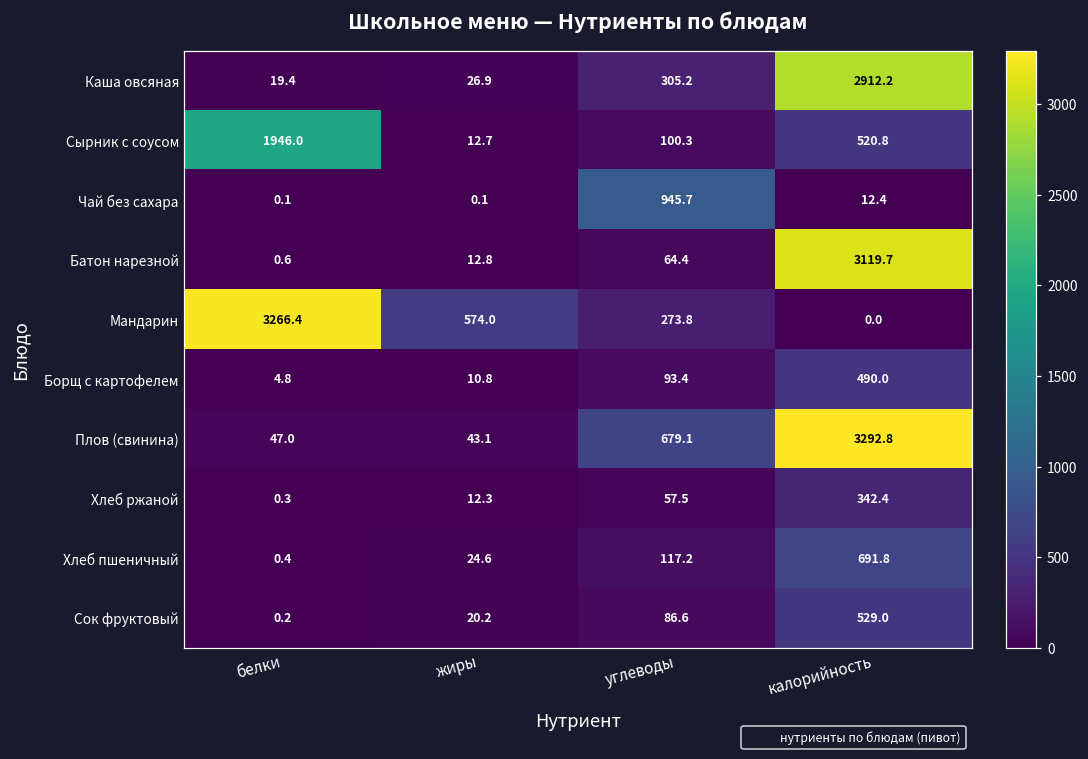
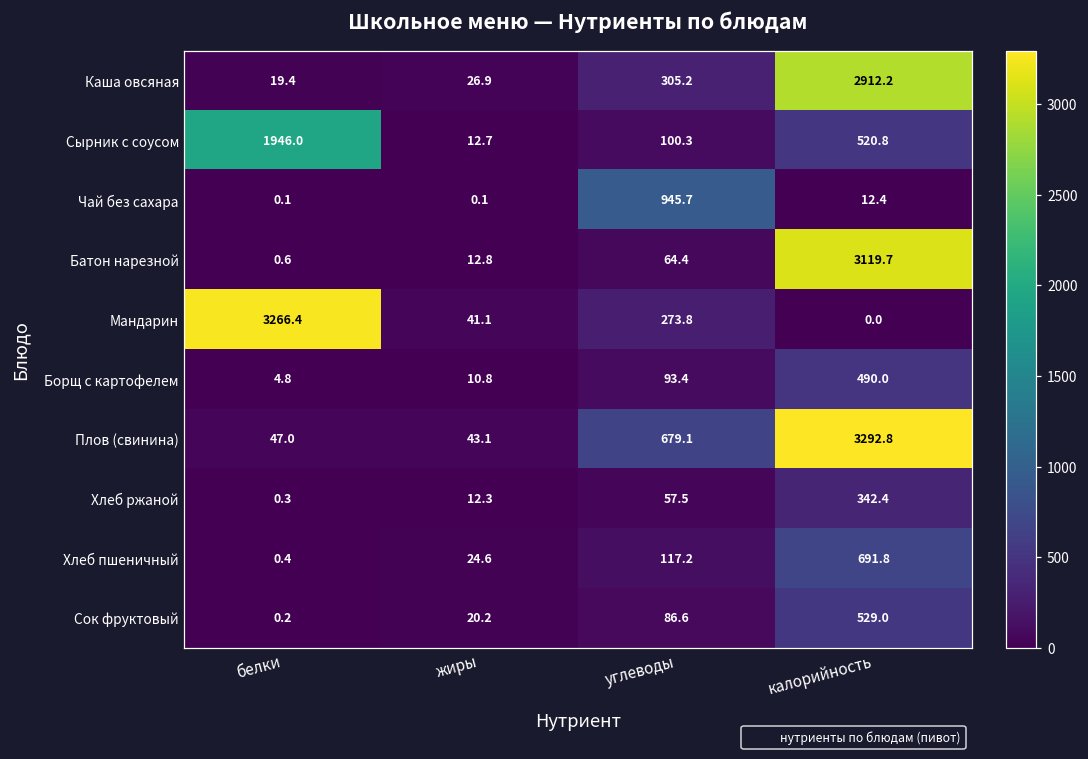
  {
    "Каша овсяная": {
      "белки": 19.4,
      "жиры": 26.9,
      "углеводы": 305.2,
      "калорийность": 2912.2
    },
    "Сырник с соусом": {
      "белки": 1946.0,
      "жиры": 12.7,
      "углеводы": 100.3,
      "калорийность": 520.8
    },
    "Чай без сахара": {
      "белки": 0.1,
      "жиры": 0.1,
      "углеводы": 945.7,
      "калорийность": 12.4
    },
    "Батон нарезной": {
      "белки": 0.6,
      "жиры": 12.8,
      "углеводы": 64.4,
      "калорийность": 3119.7
    },
    "Мандарин": {
      "белки": 3266.4,
-     "жиры": 574.0,
+     "жиры": 41.1,
      "углеводы": 273.8,
      "калорийность": 0.0
    },
    "Борщ с картофелем": {
      "белки": 4.8,
      "жиры": 10.8,
      "углеводы": 93.4,
      "калорийность": 490.0
    },
    "Плов (свинина)": {
      "белки": 47.0,
      "жиры": 43.1,
      "углеводы": 679.1,
      "калорийность": 3292.8
    },
    "Хлеб ржаной": {
      "белки": 0.3,
      "жиры": 12.3,
      "углеводы": 57.5,
      "калорийность": 342.4
    },
    "Хлеб пшеничный": {
      "белки": 0.4,
      "жиры": 24.6,
      "углеводы": 117.2,
      "калорийность": 691.8
    },
    "Сок фруктовый": {
      "белки": 0.2,
      "жиры": 20.2,
      "углеводы": 86.6,
      "калорийность": 529.0
    }
  }
